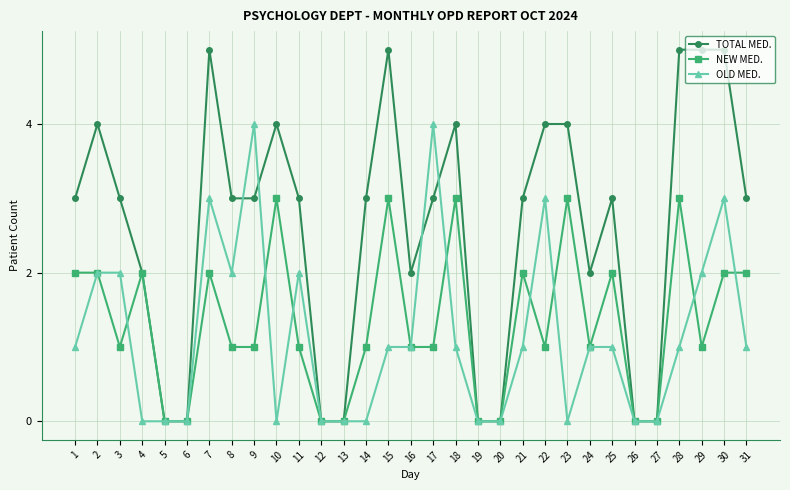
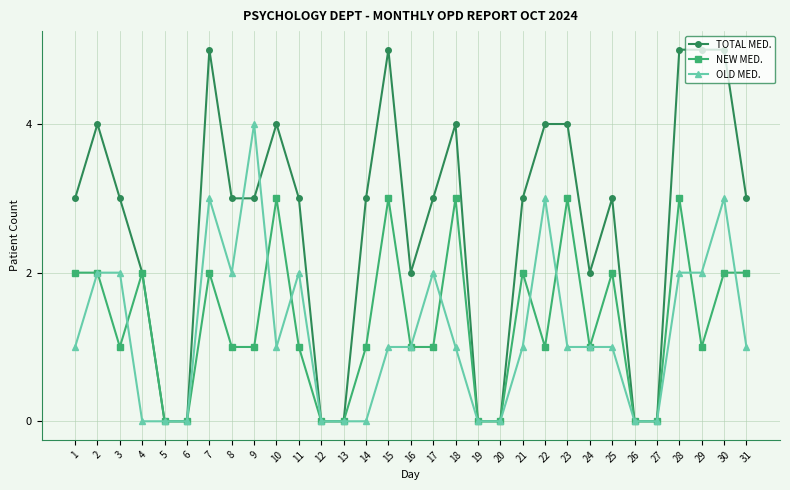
  {
    "OLD MED.": {
      "1": 1,
      "3": 2,
      "4": 0,
      "7": 3,
      "8": 2,
      "9": 4,
-     "10": 0,
+     "10": 1,
      "11": 2,
      "14": 0,
      "15": 1,
-     "17": 4,
+     "17": 2,
      "18": 1,
      "21": 1,
      "22": 3,
-     "23": 0,
+     "23": 1,
      "25": 1,
-     "28": 1,
+     "28": 2,
      "29": 2,
      "30": 3,
      "31": 1
    }
  }
